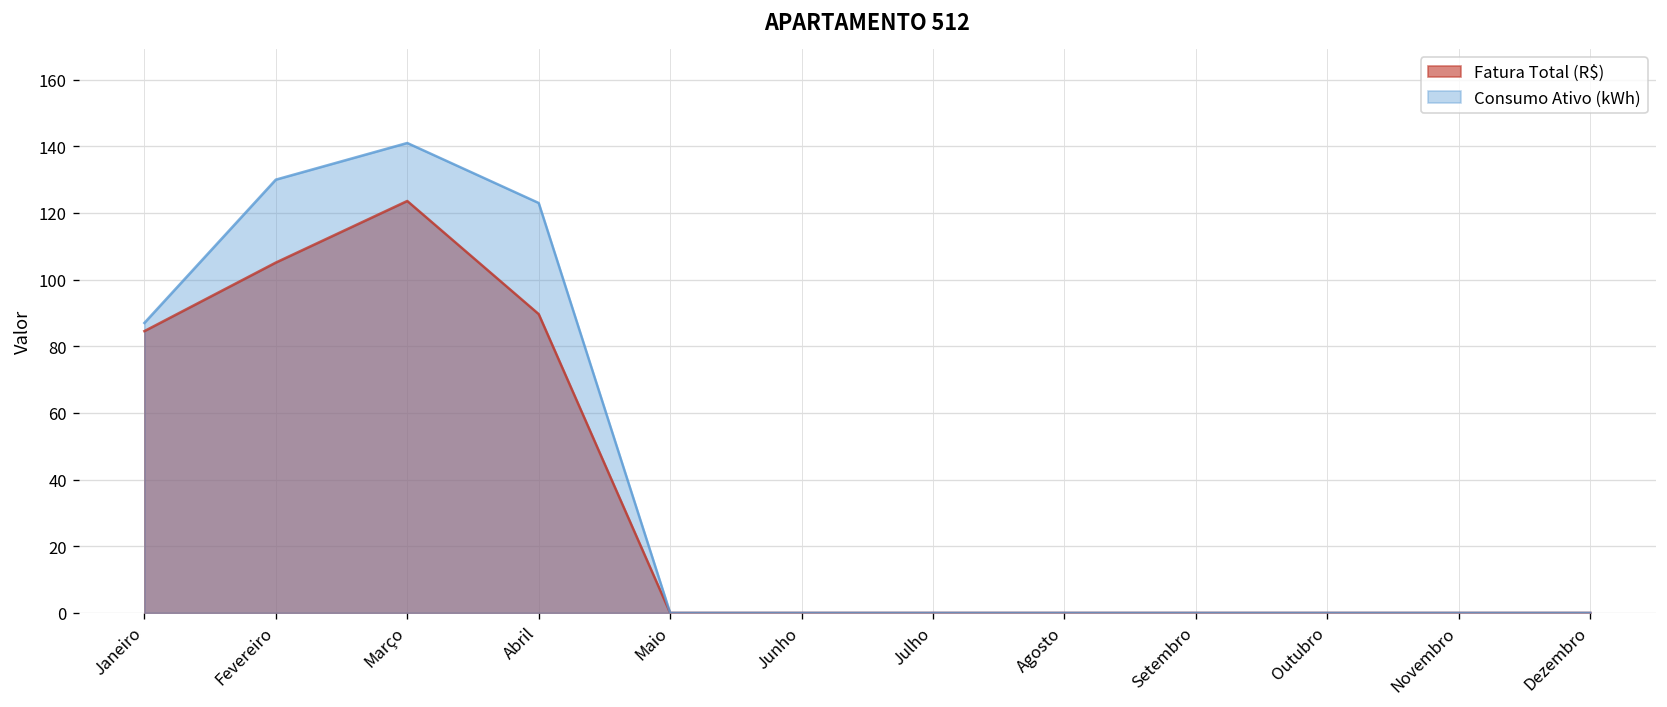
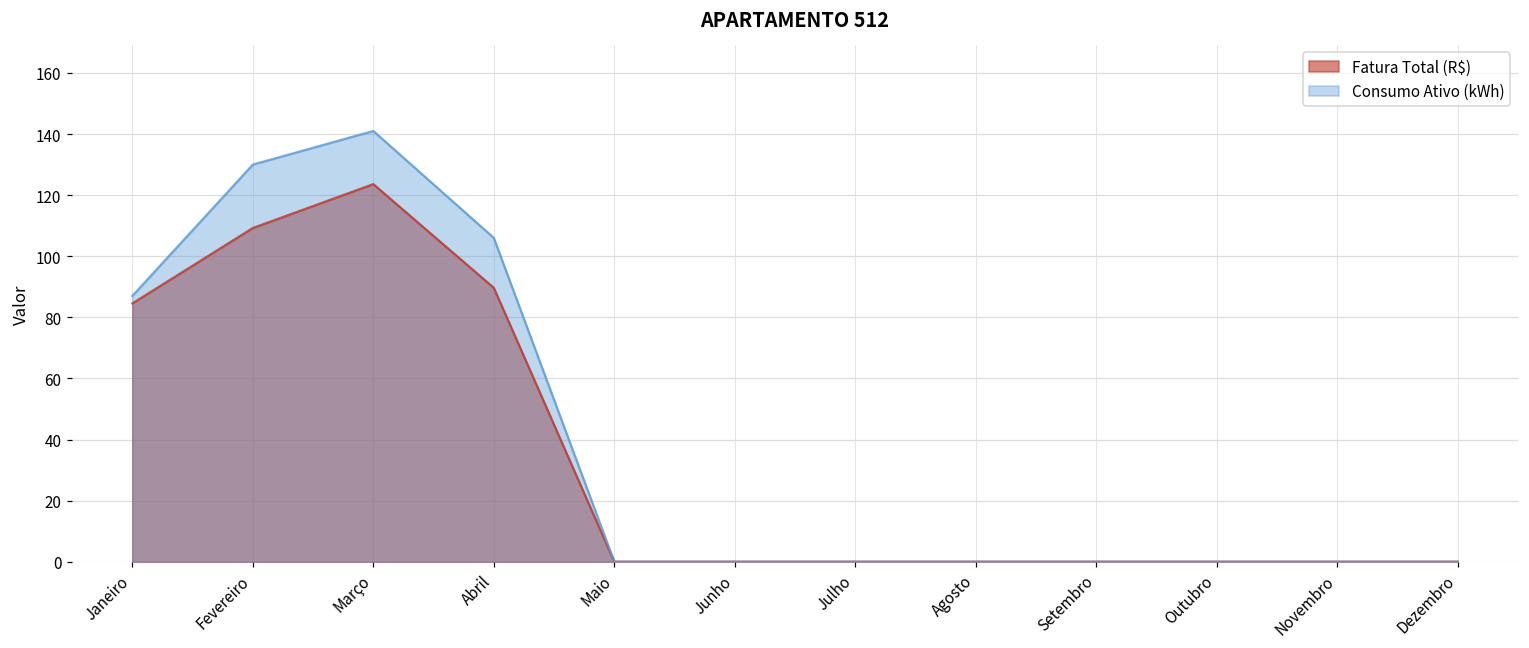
  {
    "Fatura Total (R$)": {
      "Janeiro": 85,
-     "Fevereiro": 105,
+     "Fevereiro": 109,
      "Março": 124,
      "Abril": 90
    },
    "Consumo Ativo (kWh)": {
      "Janeiro": 87,
      "Fevereiro": 130,
      "Março": 141,
-     "Abril": 123
+     "Abril": 106
    }
  }
